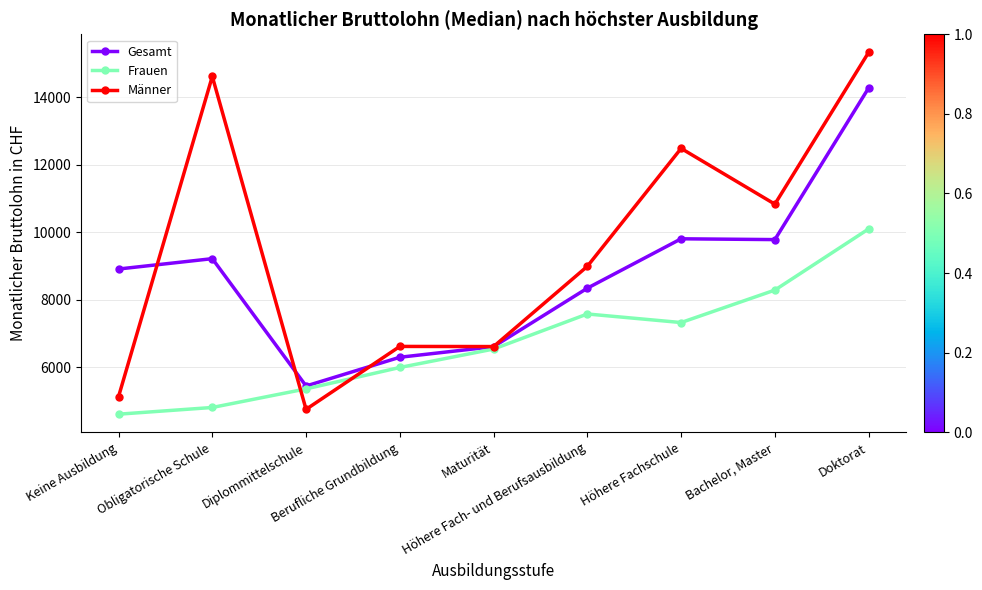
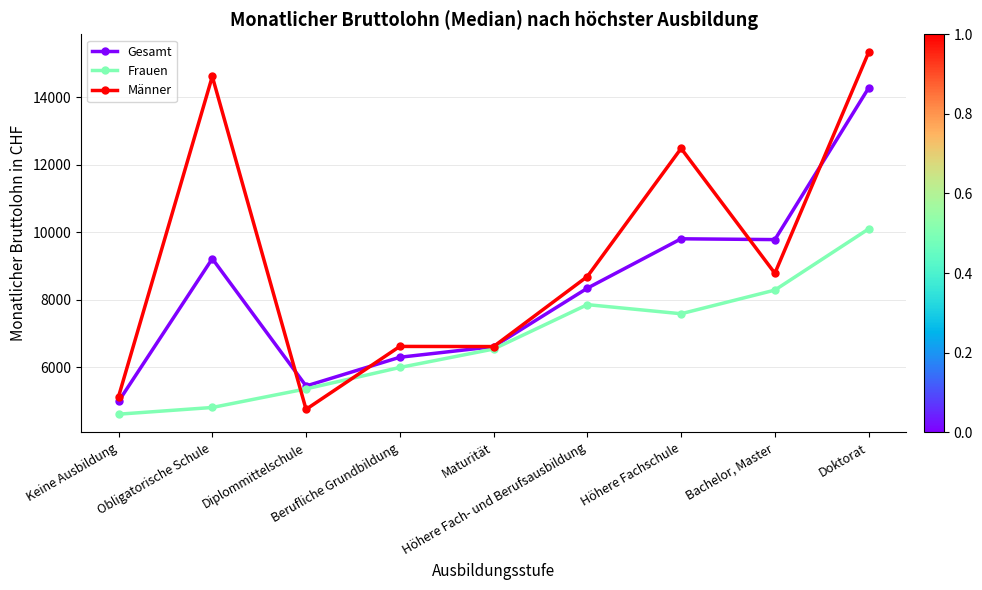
  {
    "Gesamt": {
-     "Keine Ausbildung": 8900,
+     "Keine Ausbildung": 5000,
      "Obligatorische Schule": 9200,
      "Diplommittelschule": 5400,
      "Berufliche Grundbildung": 6300,
      "Höhere Fach- und Berufsausbildung": 8300,
      "Höhere Fachschule": 9800,
      "Bachelor, Master": 9800,
      "Doktorat": 14300
    },
    "Frauen": {
      "Keine Ausbildung": 4600,
      "Obligatorische Schule": 4800,
      "Diplommittelschule": 5400,
      "Berufliche Grundbildung": 6000,
-     "Höhere Fach- und Berufsausbildung": 7600,
-     "Höhere Fachschule": 7300,
+     "Höhere Fach- und Berufsausbildung": 7900,
+     "Höhere Fachschule": 7600,
      "Bachelor, Master": 8300,
      "Doktorat": 10100
    },
    "Männer": {
      "Keine Ausbildung": 5100,
      "Obligatorische Schule": 14600,
      "Diplommittelschule": 4700,
      "Berufliche Grundbildung": 6600,
-     "Höhere Fach- und Berufsausbildung": 9000,
+     "Höhere Fach- und Berufsausbildung": 8700,
      "Höhere Fachschule": 12500,
-     "Bachelor, Master": 10800,
+     "Bachelor, Master": 8800,
      "Doktorat": 15300
    }
  }
